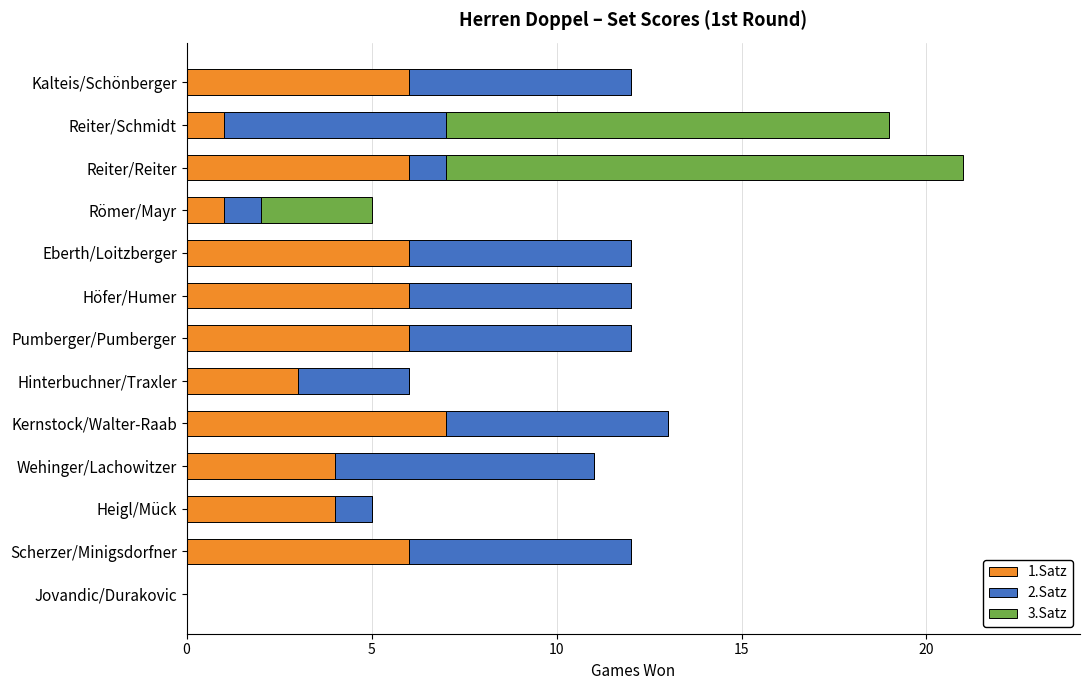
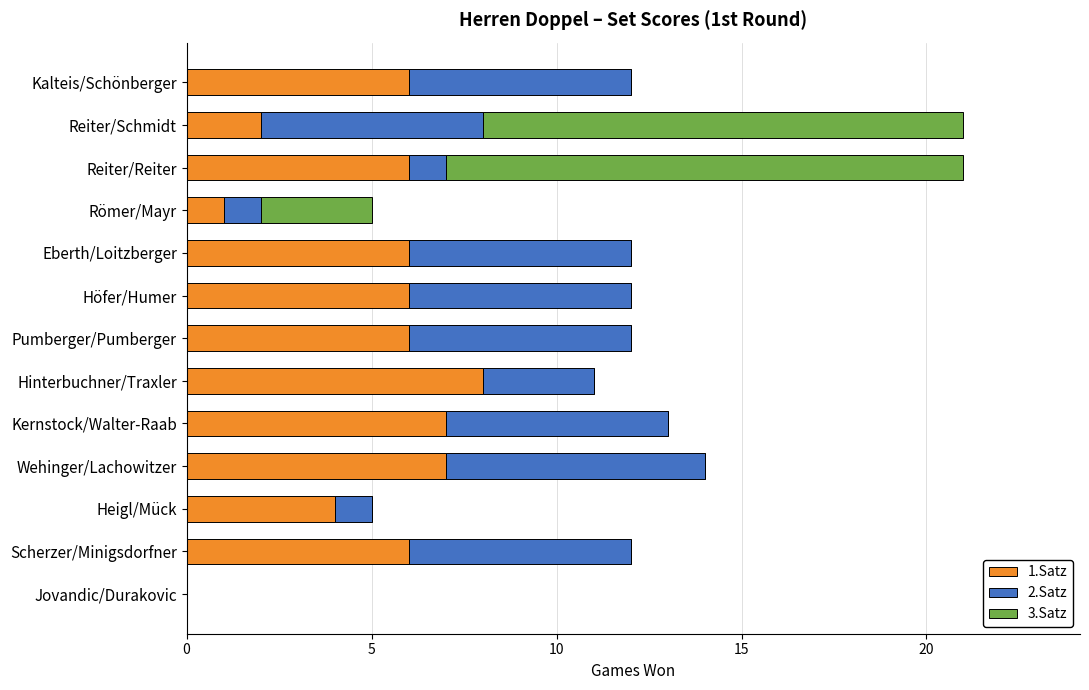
  {
    "1.Satz": {
      "Kalteis/Schönberger": 6,
-     "Reiter/Schmidt": 1,
+     "Reiter/Schmidt": 2,
      "Reiter/Reiter": 6,
      "Römer/Mayr": 1,
      "Eberth/Loitzberger": 6,
      "Höfer/Humer": 6,
      "Pumberger/Pumberger": 6,
-     "Hinterbuchner/Traxler": 3,
+     "Hinterbuchner/Traxler": 8,
      "Kernstock/Walter-Raab": 7,
-     "Wehinger/Lachowitzer": 4,
+     "Wehinger/Lachowitzer": 7,
      "Heigl/Mück": 4,
      "Scherzer/Minigsdorfner": 6,
      "Jovandic/Durakovic": 0
    },
    "2.Satz": {
      "Kalteis/Schönberger": 6,
      "Reiter/Schmidt": 6,
      "Reiter/Reiter": 1,
      "Römer/Mayr": 1,
      "Eberth/Loitzberger": 6,
      "Höfer/Humer": 6,
      "Pumberger/Pumberger": 6,
      "Hinterbuchner/Traxler": 3,
      "Kernstock/Walter-Raab": 6,
      "Wehinger/Lachowitzer": 7,
      "Heigl/Mück": 1,
      "Scherzer/Minigsdorfner": 6,
      "Jovandic/Durakovic": 0
    },
    "3.Satz": {
      "Kalteis/Schönberger": 0,
-     "Reiter/Schmidt": 12,
+     "Reiter/Schmidt": 13,
      "Reiter/Reiter": 14,
      "Römer/Mayr": 3,
      "Eberth/Loitzberger": 0,
      "Höfer/Humer": 0,
      "Pumberger/Pumberger": 0,
      "Hinterbuchner/Traxler": 0,
      "Kernstock/Walter-Raab": 0,
      "Wehinger/Lachowitzer": 0,
      "Heigl/Mück": 0,
      "Scherzer/Minigsdorfner": 0,
      "Jovandic/Durakovic": 0
    }
  }
